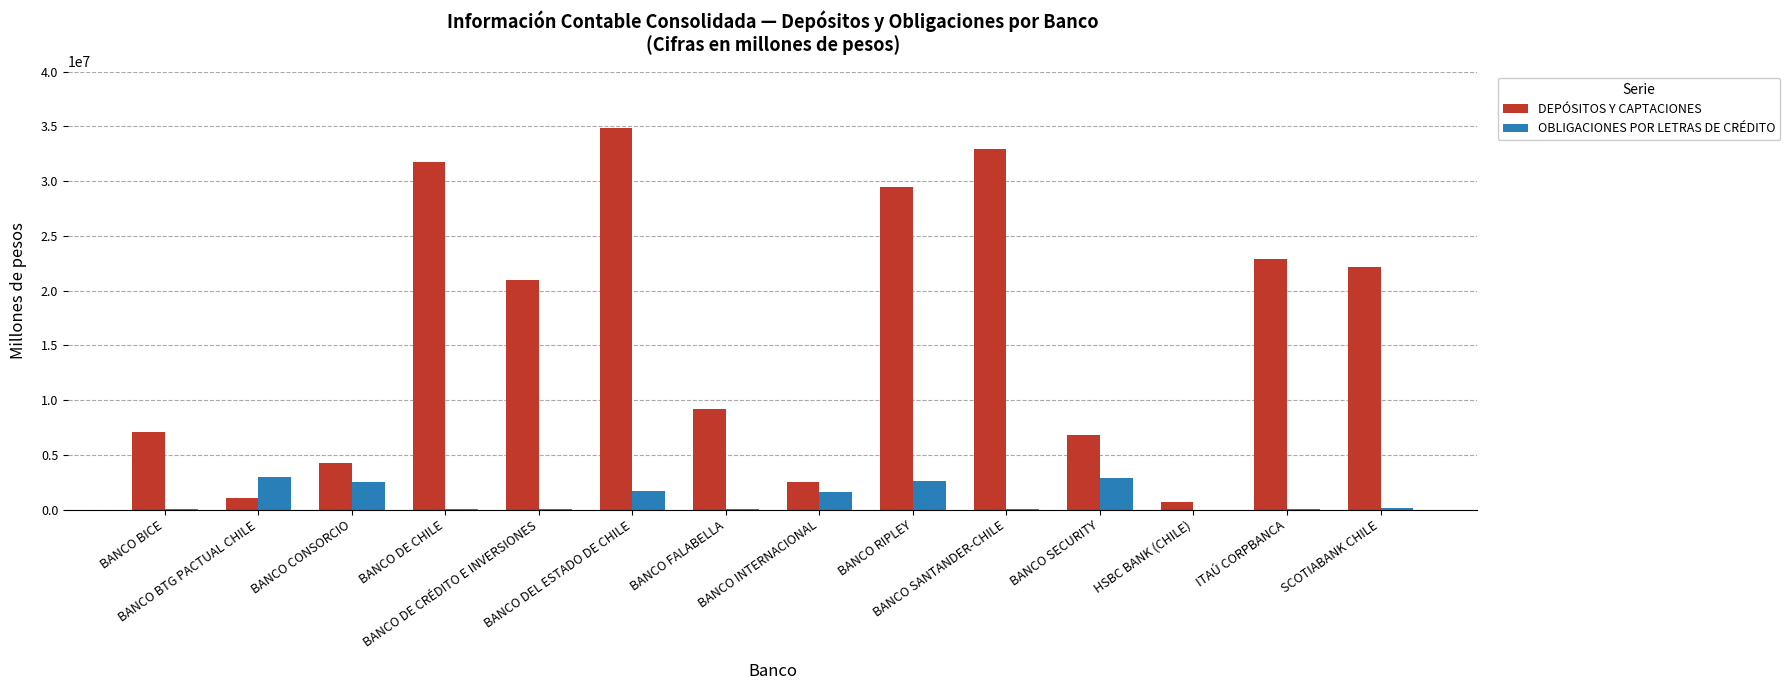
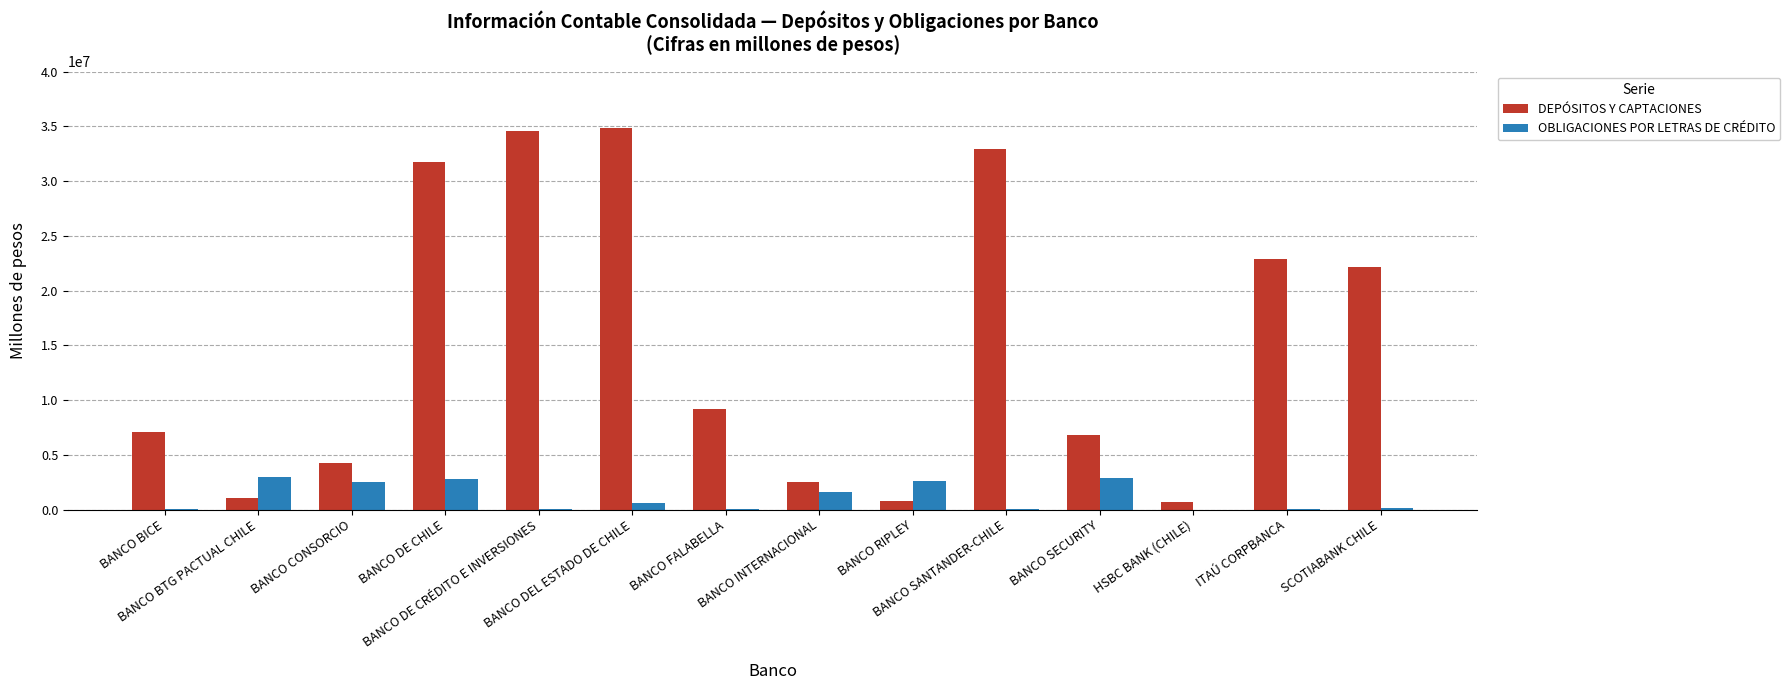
  {
    "DEPÓSITOS Y CAPTACIONES": {
      "BANCO BICE": 7100000,
      "BANCO BTG PACTUAL CHILE": 1000000,
      "BANCO CONSORCIO": 4200000,
      "BANCO DE CHILE": 31800000,
-     "BANCO DE CRÉDITO E INVERSIONES": 20900000,
+     "BANCO DE CRÉDITO E INVERSIONES": 34600000,
      "BANCO DEL ESTADO DE CHILE": 34800000,
      "BANCO FALABELLA": 9200000,
      "BANCO INTERNACIONAL": 2500000,
-     "BANCO RIPLEY": 29500000,
+     "BANCO RIPLEY": 800000,
      "BANCO SANTANDER-CHILE": 33000000,
      "BANCO SECURITY": 6800000,
      "HSBC BANK (CHILE)": 700000,
      "ITAÚ CORPBANCA": 22900000,
      "SCOTIABANK CHILE": 22100000
    },
    "OBLIGACIONES POR LETRAS DE CRÉDITO": {
      "BANCO BTG PACTUAL CHILE": 3000000,
      "BANCO CONSORCIO": 2500000,
-     "BANCO DE CHILE": 0,
-     "BANCO DEL ESTADO DE CHILE": 1700000,
+     "BANCO DE CHILE": 2700000,
+     "BANCO DEL ESTADO DE CHILE": 600000,
      "BANCO INTERNACIONAL": 1600000,
      "BANCO RIPLEY": 2600000,
      "BANCO SECURITY": 2800000,
      "HSBC BANK (CHILE)": 0
    }
  }
